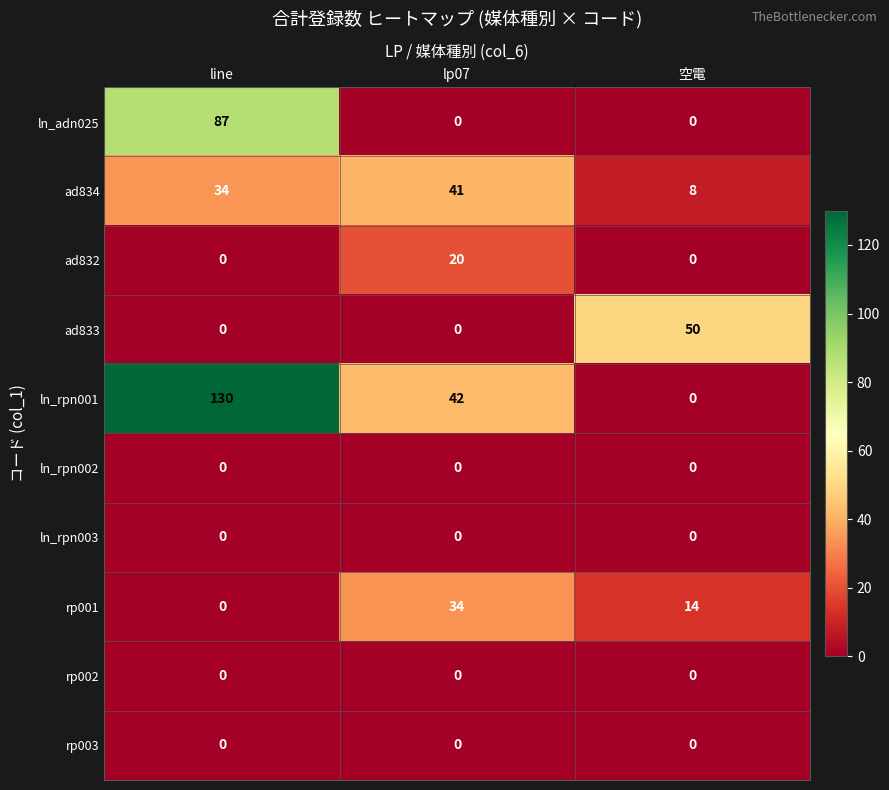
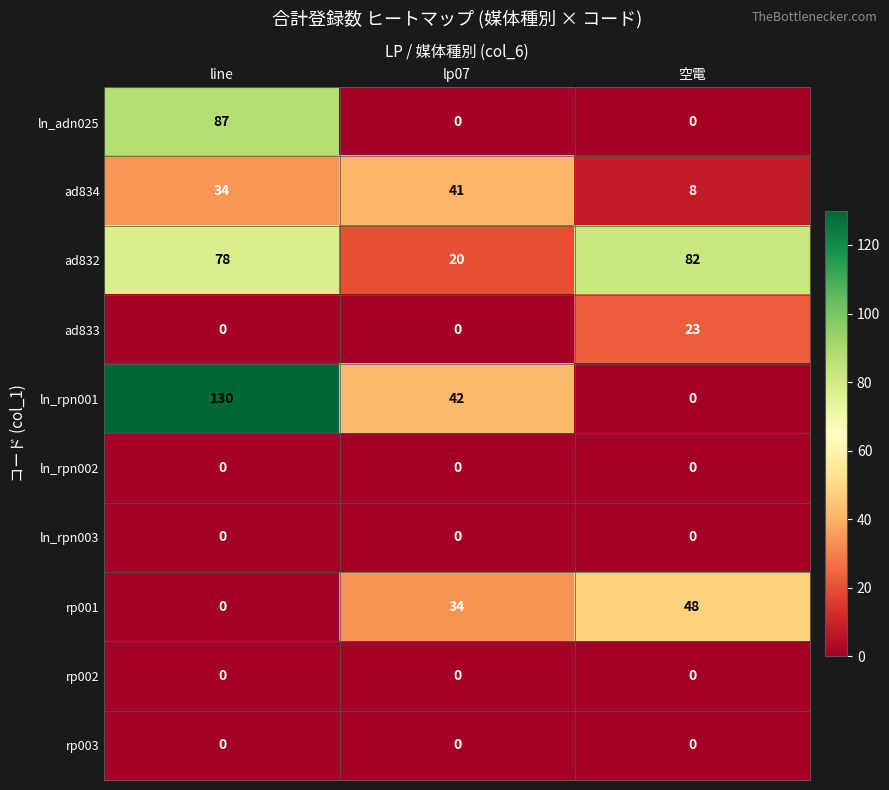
  {
    "ln_adn025": {
      "line": 87,
      "lp07": 0,
      "空電": 0
    },
    "ad834": {
      "line": 34,
      "lp07": 41,
      "空電": 8
    },
    "ad832": {
-     "line": 0,
+     "line": 78,
      "lp07": 20,
-     "空電": 0
+     "空電": 82
    },
    "ad833": {
      "line": 0,
      "lp07": 0,
-     "空電": 50
+     "空電": 23
    },
    "ln_rpn001": {
      "line": 130,
      "lp07": 42,
      "空電": 0
    },
    "ln_rpn002": {
      "line": 0,
      "lp07": 0,
      "空電": 0
    },
    "ln_rpn003": {
      "line": 0,
      "lp07": 0,
      "空電": 0
    },
    "rp001": {
      "line": 0,
      "lp07": 34,
-     "空電": 14
+     "空電": 48
    },
    "rp002": {
      "line": 0,
      "lp07": 0,
      "空電": 0
    },
    "rp003": {
      "line": 0,
      "lp07": 0,
      "空電": 0
    }
  }
